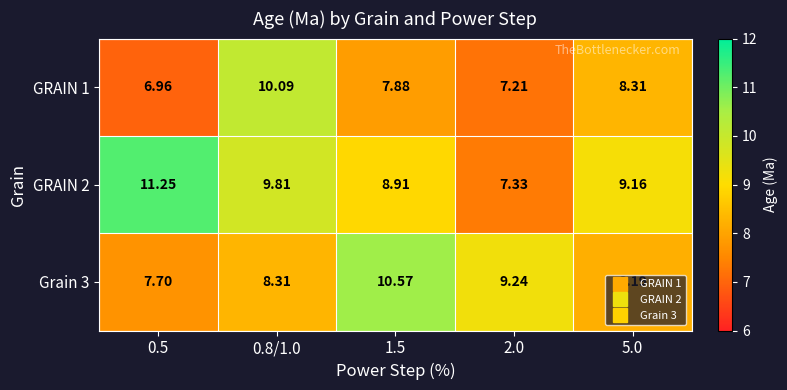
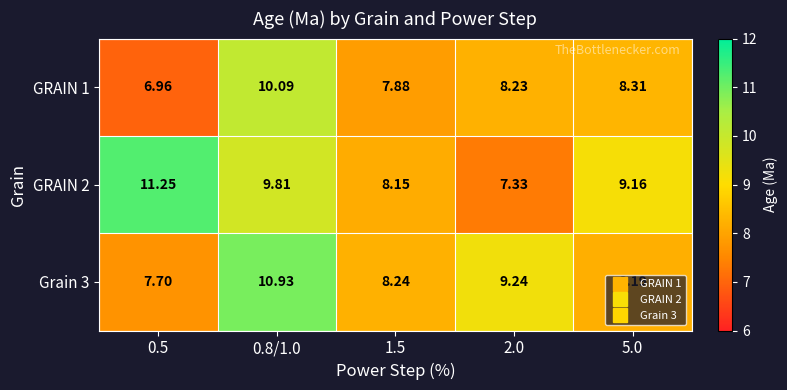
  {
    "GRAIN 1": {
      "0.5": 6.96,
      "0.8/1.0": 10.09,
      "1.5": 7.88,
-     "2.0": 7.21
+     "2.0": 8.23
    },
    "GRAIN 2": {
      "0.5": 11.25,
      "0.8/1.0": 9.81,
-     "1.5": 8.91,
+     "1.5": 8.15,
      "2.0": 7.33,
      "5.0": 9.16
    },
    "Grain 3": {
      "0.5": 7.70,
-     "0.8/1.0": 8.31,
-     "1.5": 10.57,
+     "0.8/1.0": 10.93,
+     "1.5": 8.24,
      "2.0": 9.24
    }
  }
